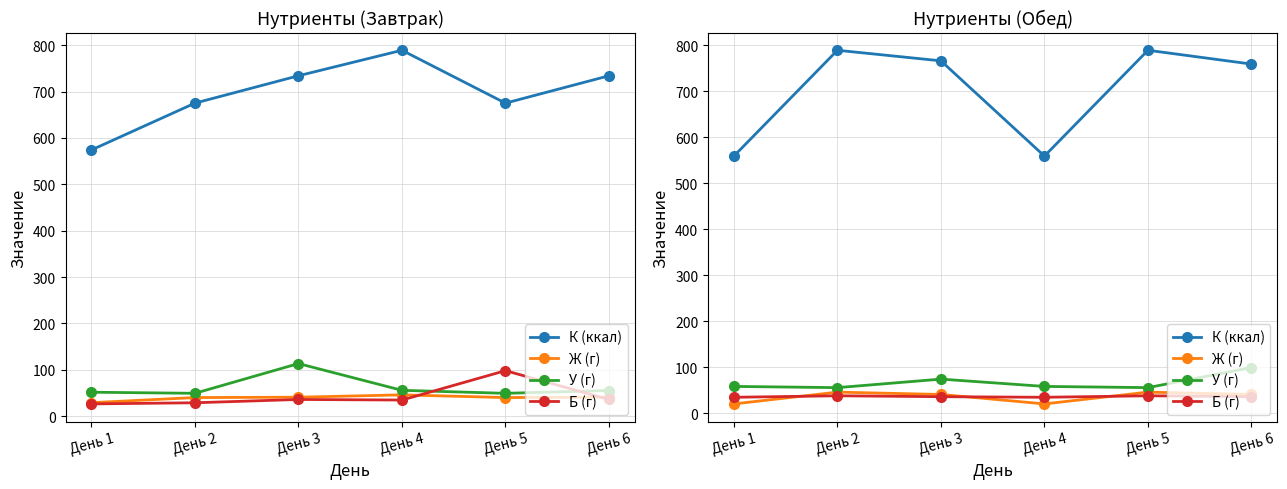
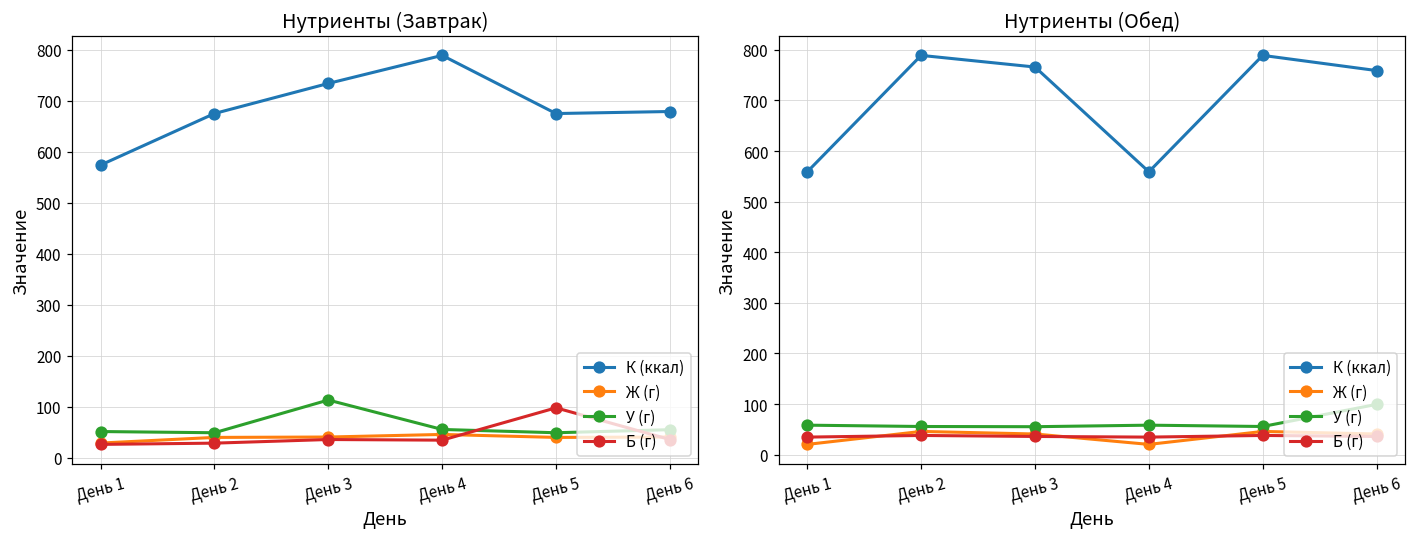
  {
    "Нутриенты (Завтрак)": {
      "К (ккал)": {
        "День 1": 570,
        "День 2": 680,
        "День 3": 730,
        "День 4": 790,
        "День 5": 680,
-       "День 6": 730
+       "День 6": 680
      },
      "Ж (г)": {
        "День 2": 40,
        "День 4": 50,
        "День 5": 40
      },
      "У (г)": {
        "День 1": 50,
        "День 2": 50,
        "День 3": 110,
        "День 4": 60,
        "День 5": 50
      },
      "Б (г)": {
        "День 2": 30,
        "День 4": 30,
        "День 5": 100
      }
    },
    "Нутриенты (Обед)": {
      "К (ккал)": {
        "День 1": 560,
        "День 2": 790,
        "День 3": 770,
        "День 4": 560,
        "День 5": 790,
        "День 6": 760
      },
      "Ж (г)": {
        "День 1": 20,
        "День 2": 50,
        "День 4": 20,
        "День 5": 50
      },
      "У (г)": {
        "День 1": 60,
        "День 2": 60,
-       "День 3": 70,
+       "День 3": 60,
        "День 4": 60,
        "День 5": 60
      },
      "Б (г)": {
        "День 1": 30,
        "День 2": 40,
        "День 4": 30,
        "День 5": 40
      }
    }
  }
